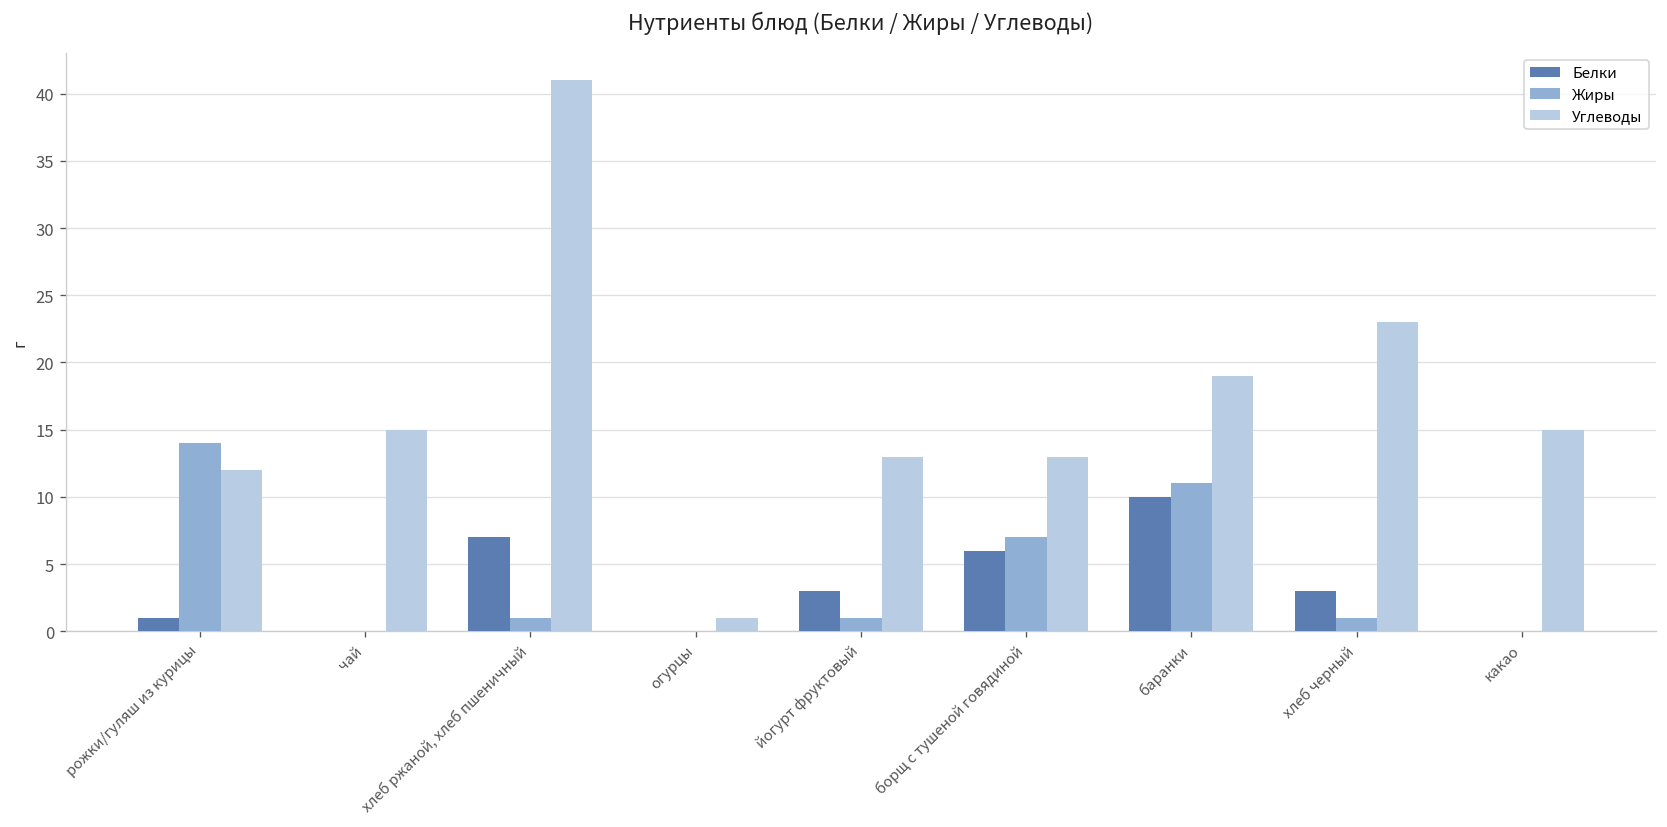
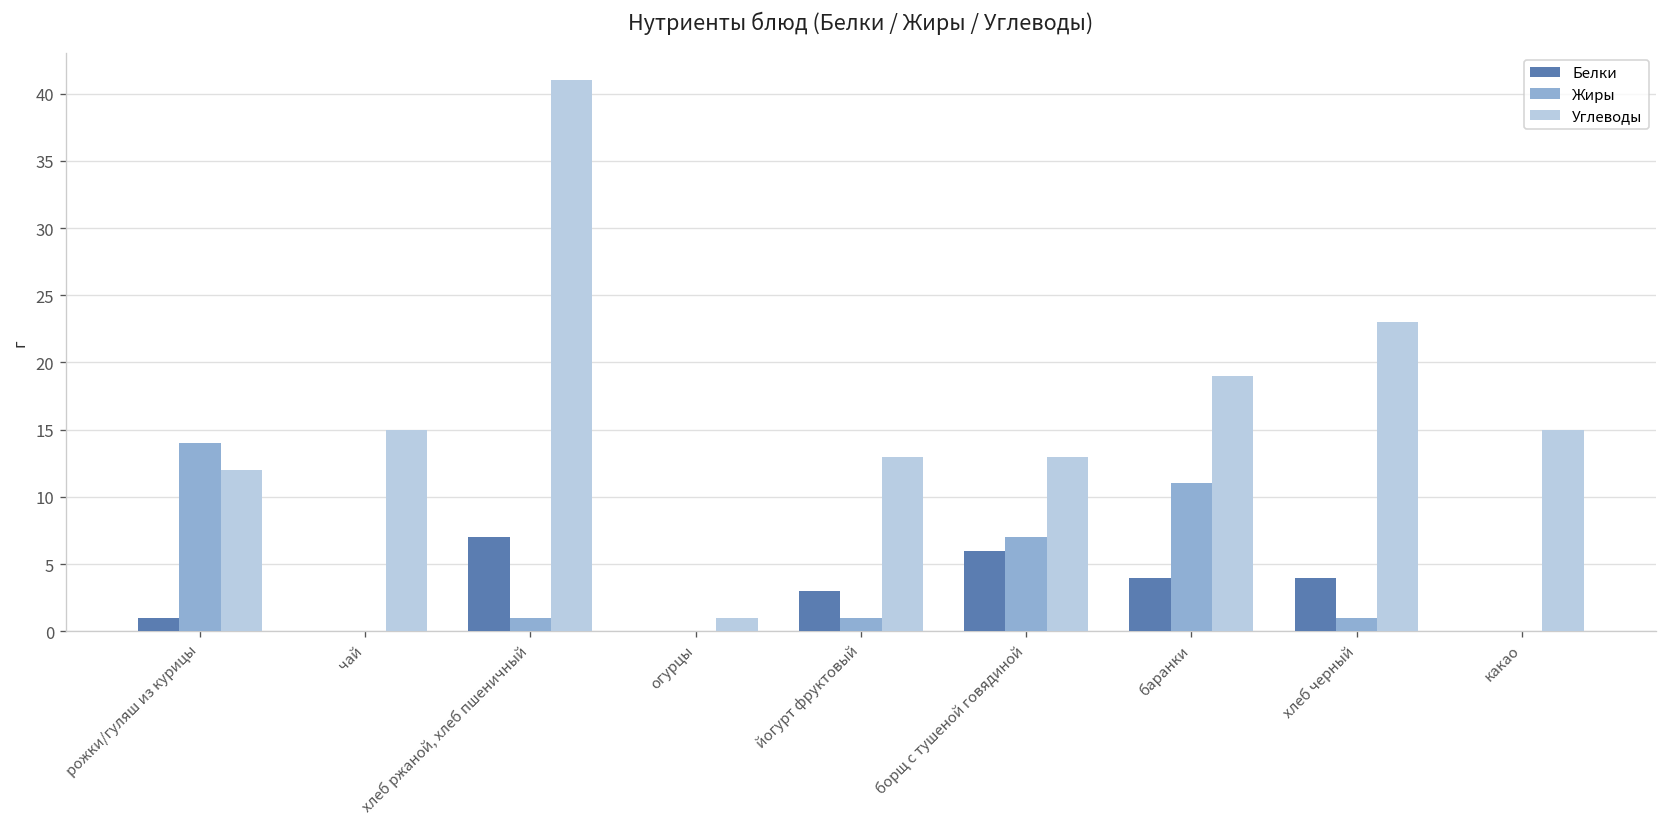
  {
    "Белки": {
      "рожки/гуляш из курицы": 1,
      "чай": 0,
      "хлеб ржаной, хлеб пшеничный": 7,
      "огурцы": 0,
      "йогурт фруктовый": 3,
      "борщ с тушеной говядиной": 6,
-     "баранки": 10,
-     "хлеб черный": 3,
+     "баранки": 4,
+     "хлеб черный": 4,
      "какао": 0
    }
  }
